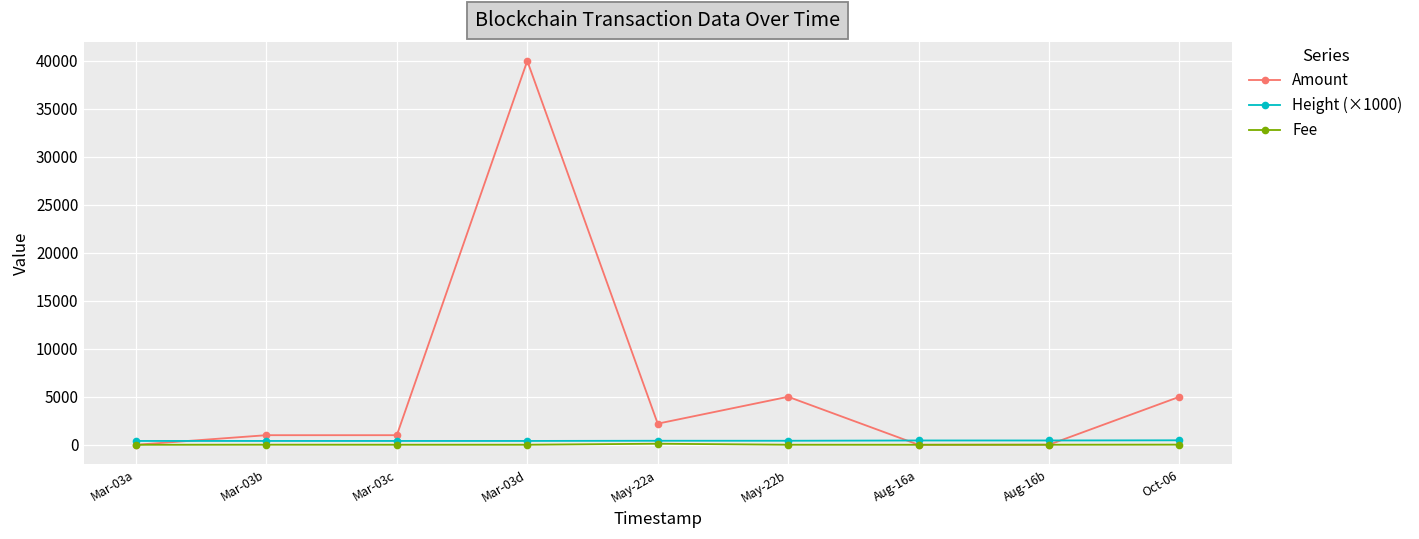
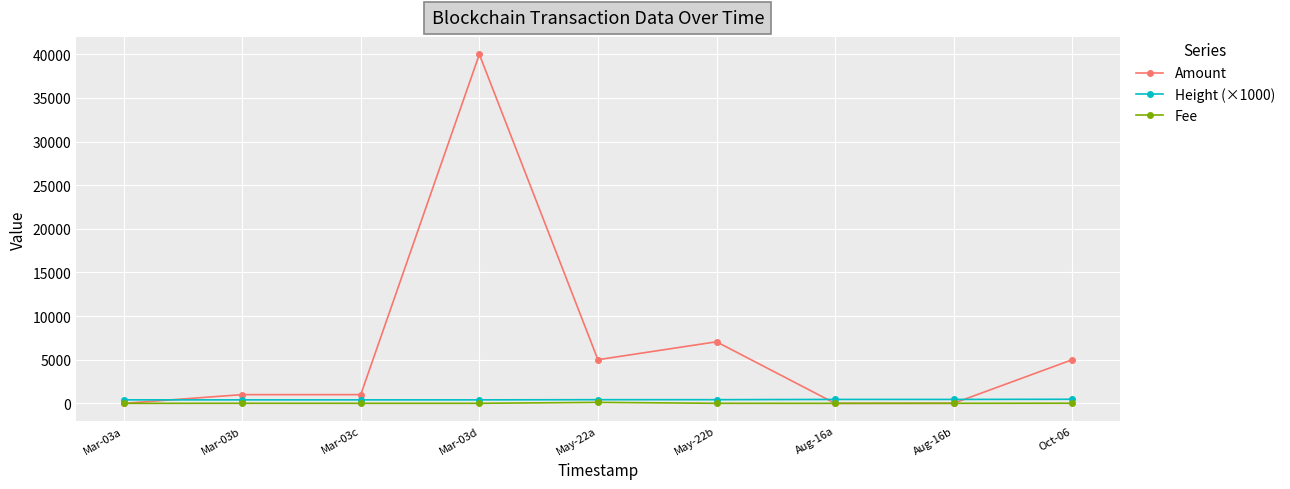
  {
    "Amount": {
      "Mar-03b": 1000,
      "Mar-03c": 1000,
      "Mar-03d": 40000,
-     "May-22a": 2000,
-     "May-22b": 5000,
+     "May-22a": 5000,
+     "May-22b": 7000,
      "Oct-06": 5000
    },
    "Height (×1000)": {
      "Mar-03a": 0,
      "Mar-03b": 0,
      "Mar-03c": 0,
      "Mar-03d": 0,
      "May-22a": 0,
      "May-22b": 0,
      "Aug-16a": 0,
      "Aug-16b": 0,
      "Oct-06": 0
    },
    "Fee": {
      "Mar-03b": 0,
      "Mar-03c": 0,
      "Mar-03d": 0,
      "May-22a": 0,
      "May-22b": 0,
      "Oct-06": 0
    }
  }
